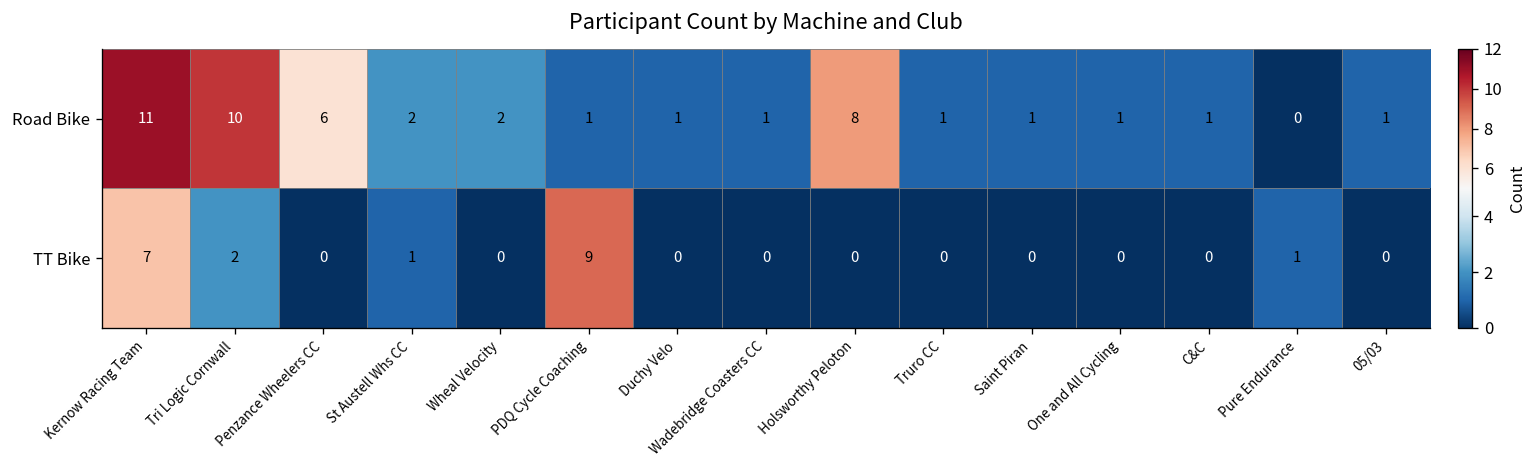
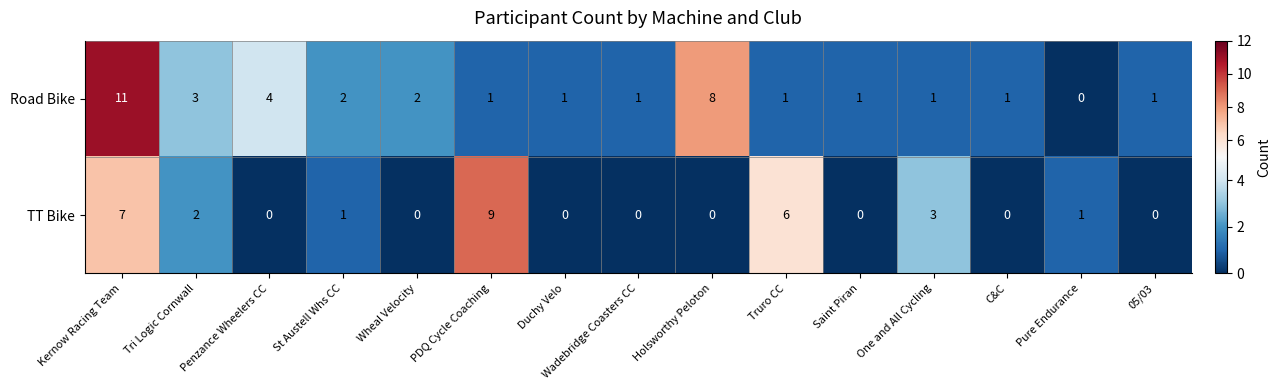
  {
    "Road Bike": {
      "Kernow Racing Team": 11,
-     "Tri Logic Cornwall": 10,
-     "Penzance Wheelers CC": 6,
+     "Tri Logic Cornwall": 3,
+     "Penzance Wheelers CC": 4,
      "St Austell Whs CC": 2,
      "Wheal Velocity": 2,
      "PDQ Cycle Coaching": 1,
      "Duchy Velo": 1,
      "Wadebridge Coasters CC": 1,
      "Holsworthy Peloton": 8,
      "Truro CC": 1,
      "Saint Piran": 1,
      "One and All Cycling": 1,
      "C&C": 1,
      "Pure Endurance": 0,
      "05/03": 1
    },
    "TT Bike": {
      "Kernow Racing Team": 7,
      "Tri Logic Cornwall": 2,
      "Penzance Wheelers CC": 0,
      "St Austell Whs CC": 1,
      "Wheal Velocity": 0,
      "PDQ Cycle Coaching": 9,
      "Duchy Velo": 0,
      "Wadebridge Coasters CC": 0,
      "Holsworthy Peloton": 0,
-     "Truro CC": 0,
+     "Truro CC": 6,
      "Saint Piran": 0,
-     "One and All Cycling": 0,
+     "One and All Cycling": 3,
      "C&C": 0,
      "Pure Endurance": 1,
      "05/03": 0
    }
  }
